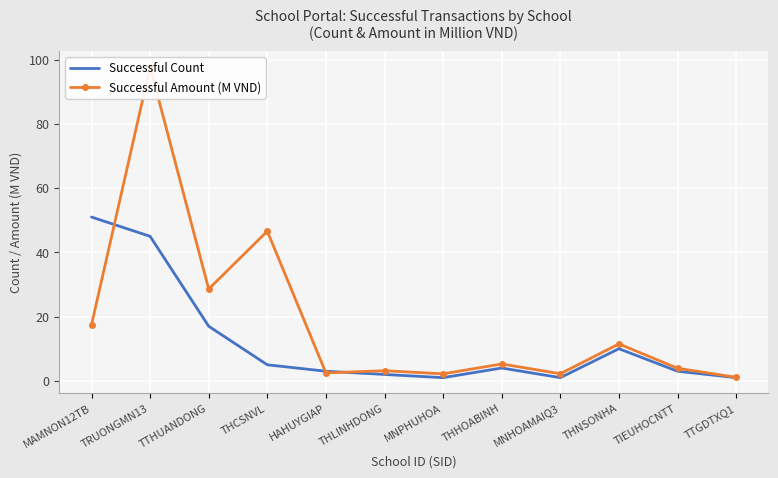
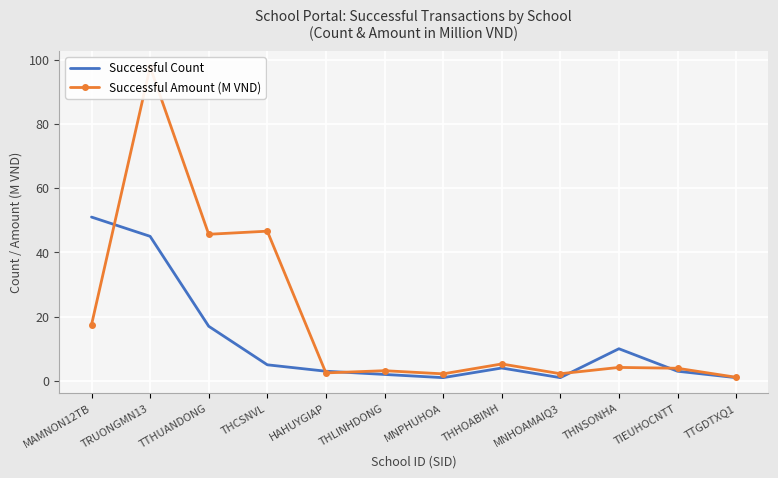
  {
    "Successful Count": {
      "MAMNON12TB": 51,
      "TRUONGMN13": 45,
      "TTHUANDONG": 17,
      "THCSNVL": 5,
      "THLINHDONG": 2,
      "MNPHUHOA": 1,
      "THHOABINH": 4,
      "MNHOAMAIQ3": 1,
      "THNSONHA": 10,
      "TIEUHOCNTT": 3
    },
    "Successful Amount (M VND)": {
      "MAMNON12TB": 17,
-     "TTHUANDONG": 29,
+     "TTHUANDONG": 46,
      "THCSNVL": 47,
      "THLINHDONG": 3,
      "MNPHUHOA": 2,
      "THHOABINH": 5,
      "MNHOAMAIQ3": 2,
-     "THNSONHA": 12,
+     "THNSONHA": 4,
      "TIEUHOCNTT": 4
    }
  }
